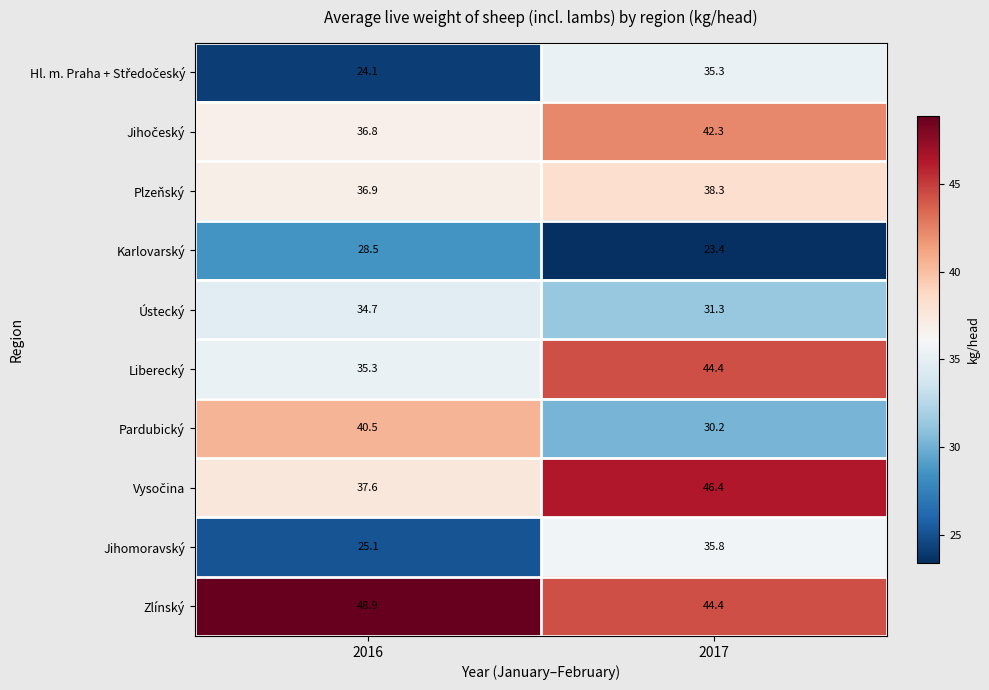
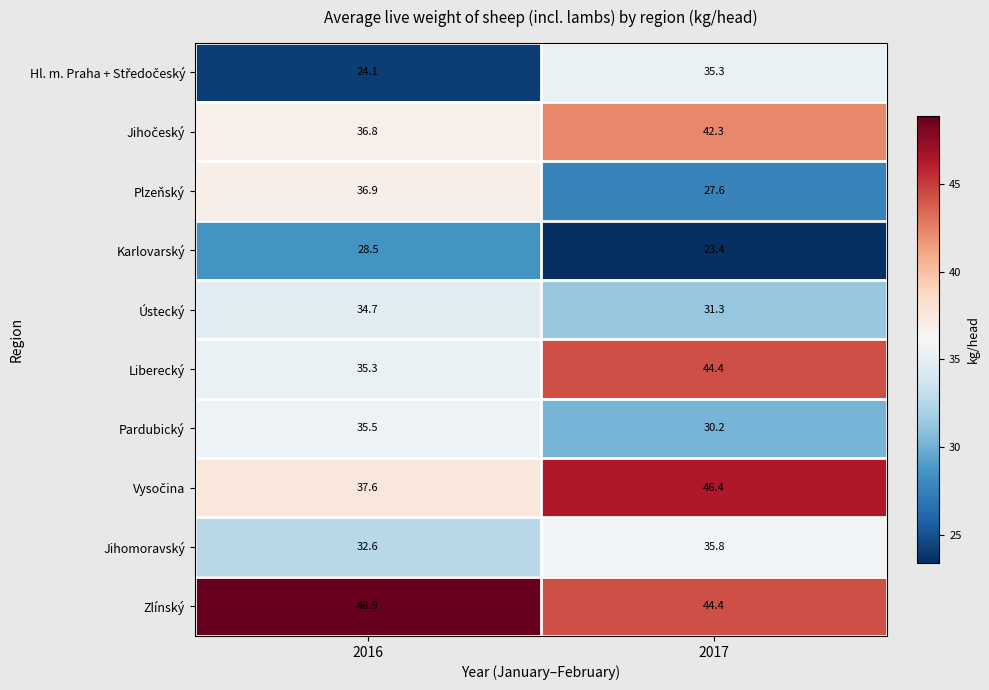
  {
    "Hl. m. Praha + Středočeský": {
      "2016": 24.1,
      "2017": 35.3
    },
    "Jihočeský": {
      "2016": 36.8,
      "2017": 42.3
    },
    "Plzeňský": {
      "2016": 36.9,
-     "2017": 38.3
+     "2017": 27.6
    },
    "Karlovarský": {
      "2016": 28.5,
      "2017": 23.4
    },
    "Ústecký": {
      "2016": 34.7,
      "2017": 31.3
    },
    "Liberecký": {
      "2016": 35.3,
      "2017": 44.4
    },
    "Pardubický": {
-     "2016": 40.5,
+     "2016": 35.5,
      "2017": 30.2
    },
    "Vysočina": {
      "2016": 37.6,
      "2017": 46.4
    },
    "Jihomoravský": {
-     "2016": 25.1,
+     "2016": 32.6,
      "2017": 35.8
    },
    "Zlínský": {
      "2016": 48.9,
      "2017": 44.4
    }
  }
